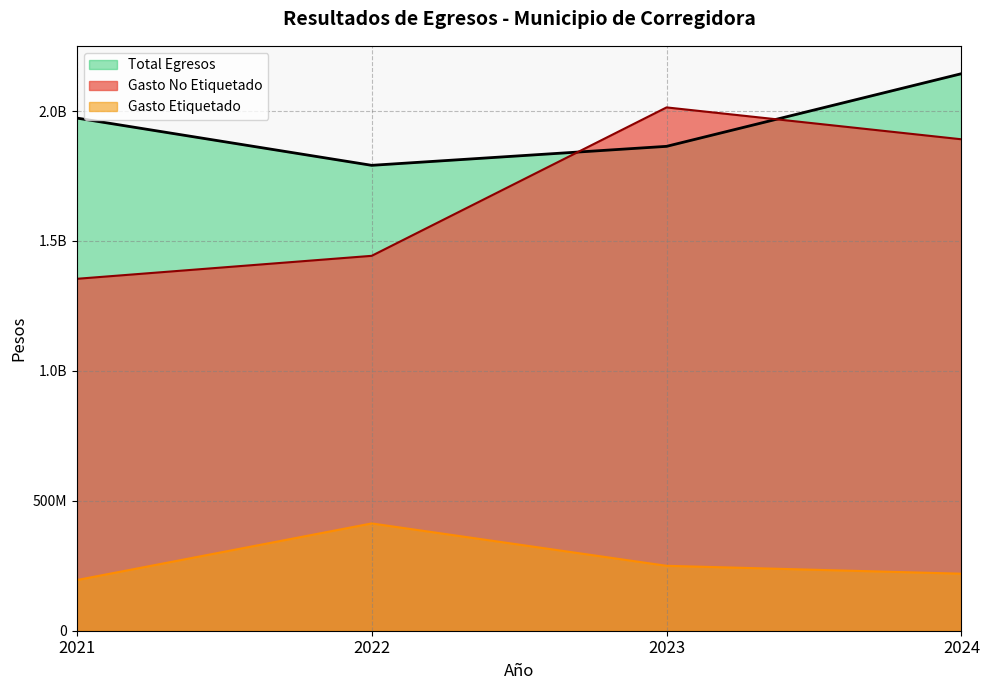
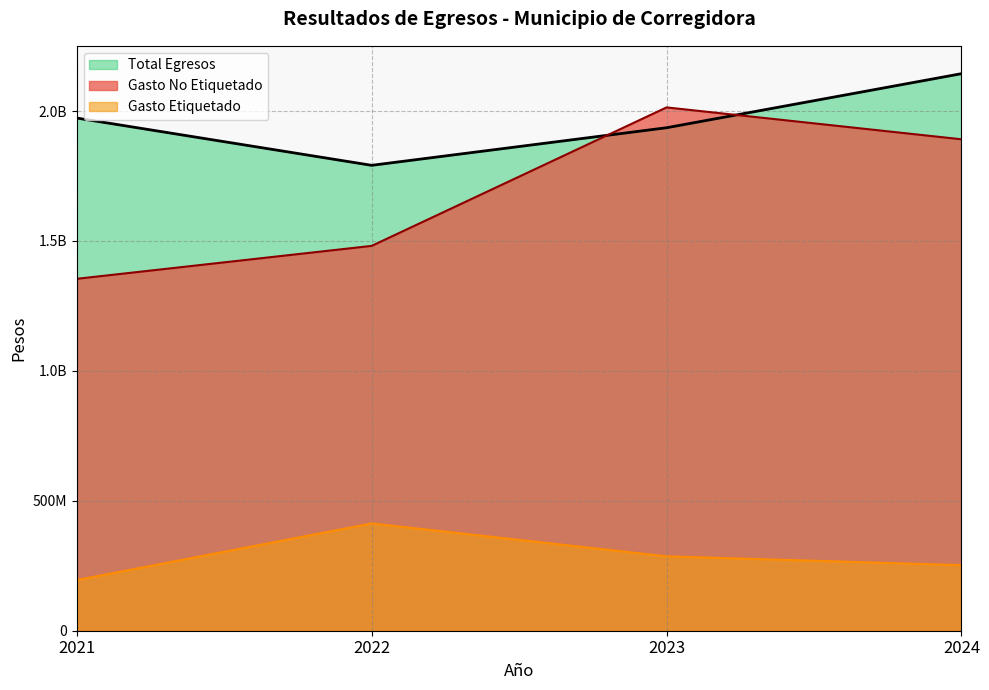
  {
    "Total Egresos": {
      "2021": 1970000000,
      "2022": 1790000000,
-     "2023": 1860000000,
+     "2023": 1940000000,
      "2024": 2140000000
    },
    "Gasto No Etiquetado": {
      "2021": 1350000000,
-     "2022": 1440000000,
+     "2022": 1480000000,
      "2023": 2010000000,
      "2024": 1890000000
    },
    "Gasto Etiquetado": {
      "2021": 190000000,
      "2022": 410000000,
-     "2023": 250000000,
-     "2024": 220000000
+     "2023": 290000000,
+     "2024": 250000000
    }
  }
